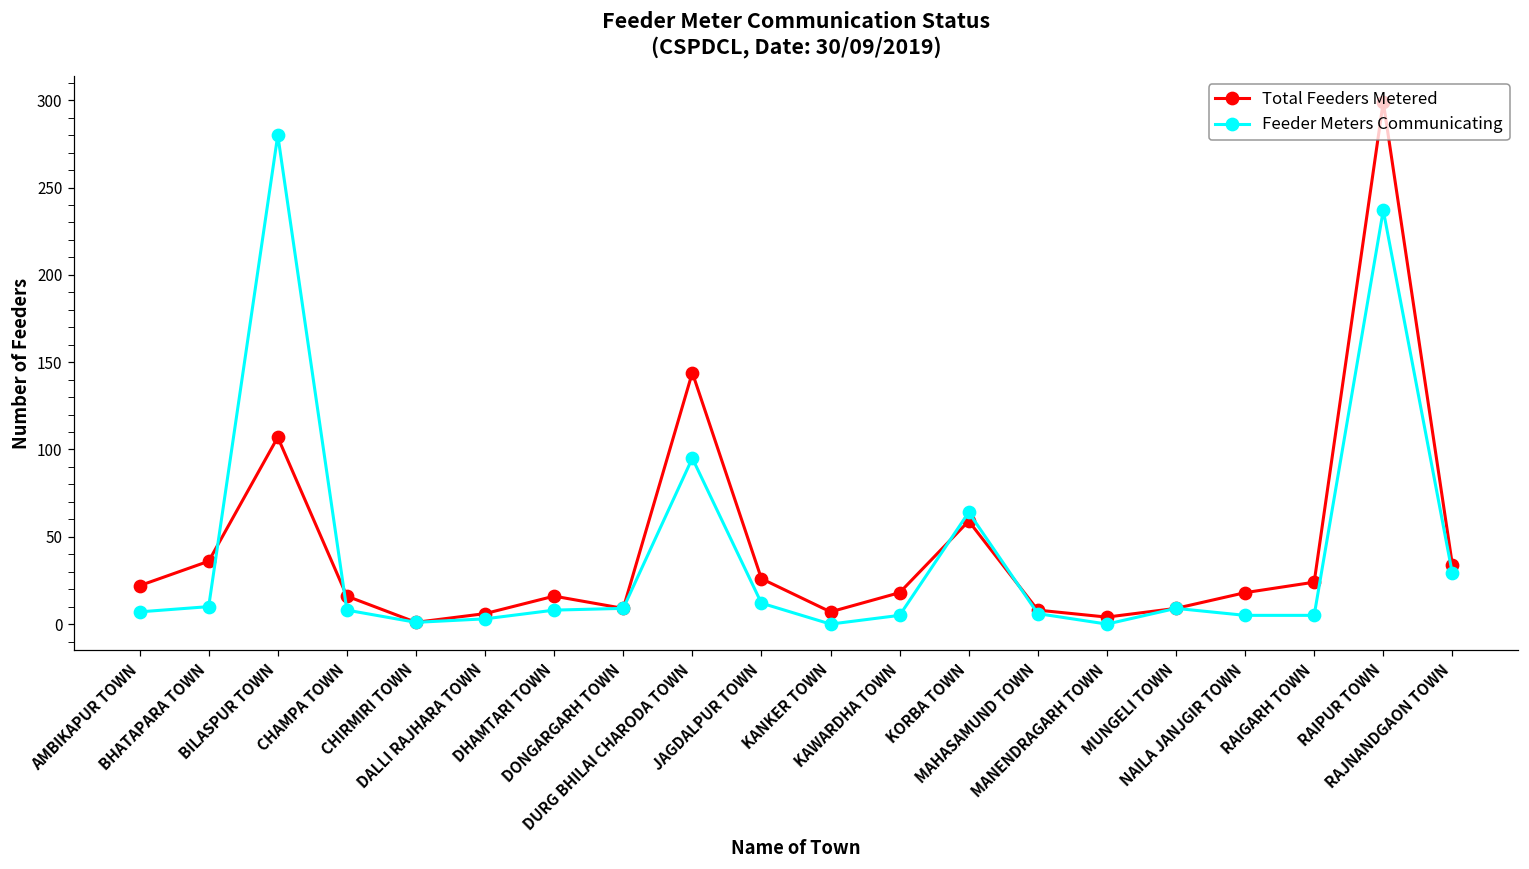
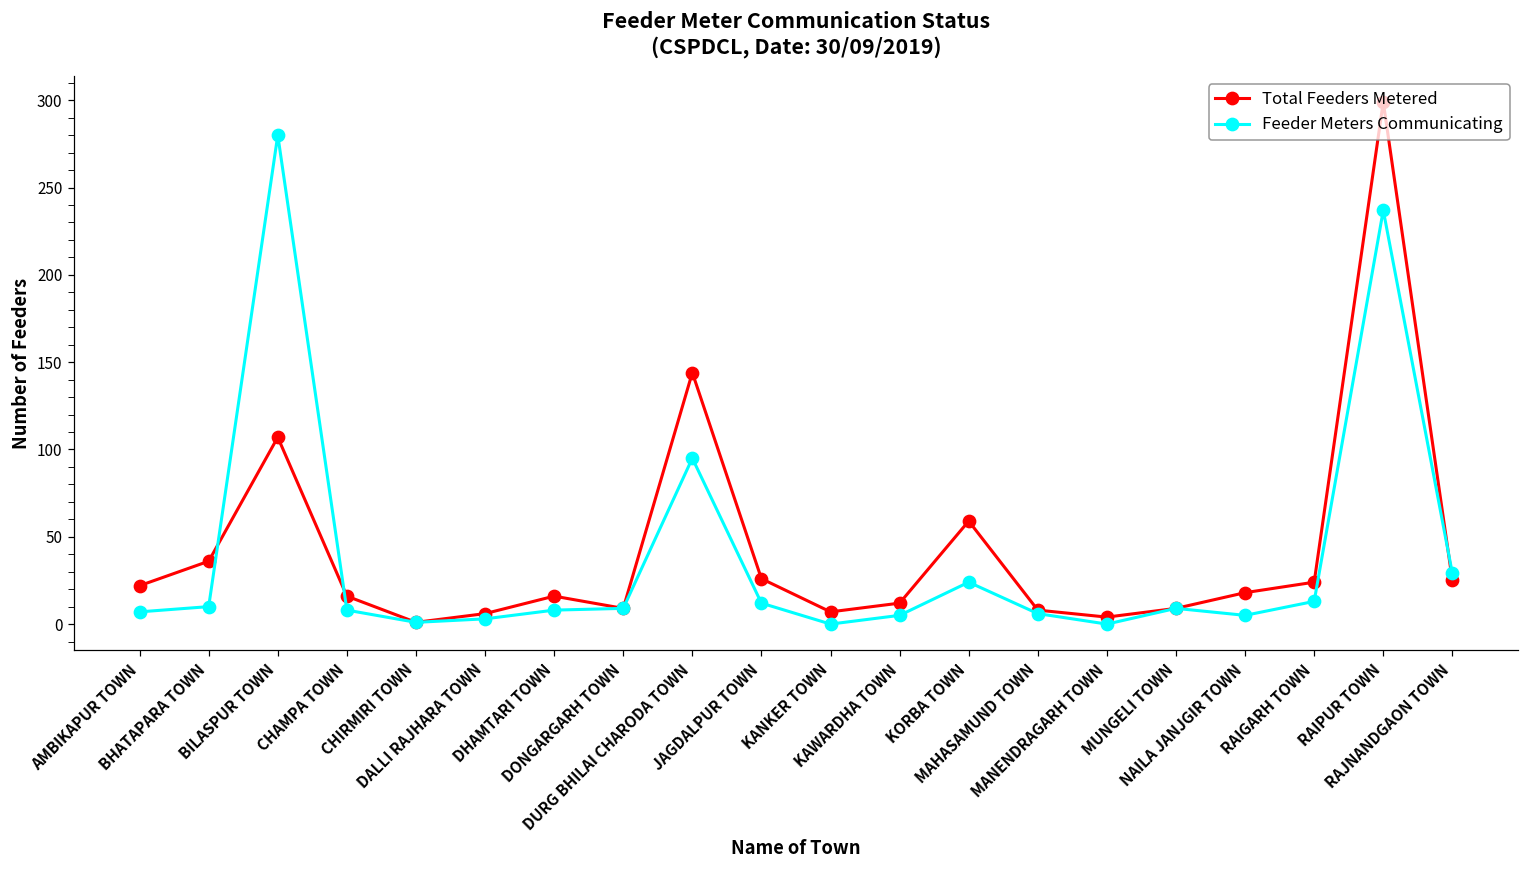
  {
    "Total Feeders Metered": {
      "AMBIKAPUR TOWN": 22,
      "BHATAPARA TOWN": 36,
      "BILASPUR TOWN": 107,
      "CHAMPA TOWN": 16,
      "DALLI RAJHARA TOWN": 6,
      "DHAMTARI TOWN": 16,
      "DURG BHILAI CHARODA TOWN": 144,
      "JAGDALPUR TOWN": 26,
      "KANKER TOWN": 7,
-     "KAWARDHA TOWN": 18,
+     "KAWARDHA TOWN": 12,
      "KORBA TOWN": 59,
      "MAHASAMUND TOWN": 8,
      "MANENDRAGARH TOWN": 4,
      "NAILA JANJGIR TOWN": 18,
      "RAIGARH TOWN": 24,
-     "RAJNANDGAON TOWN": 34
+     "RAJNANDGAON TOWN": 25
    },
    "Feeder Meters Communicating": {
      "AMBIKAPUR TOWN": 7,
      "BHATAPARA TOWN": 10,
      "BILASPUR TOWN": 280,
      "CHAMPA TOWN": 8,
      "DALLI RAJHARA TOWN": 3,
      "DHAMTARI TOWN": 8,
      "DURG BHILAI CHARODA TOWN": 95,
      "JAGDALPUR TOWN": 12,
      "KANKER TOWN": 0,
      "KAWARDHA TOWN": 5,
-     "KORBA TOWN": 64,
+     "KORBA TOWN": 24,
      "MAHASAMUND TOWN": 6,
      "MANENDRAGARH TOWN": 0,
      "NAILA JANJGIR TOWN": 5,
-     "RAIGARH TOWN": 5,
+     "RAIGARH TOWN": 13,
      "RAIPUR TOWN": 237,
      "RAJNANDGAON TOWN": 29
    }
  }
